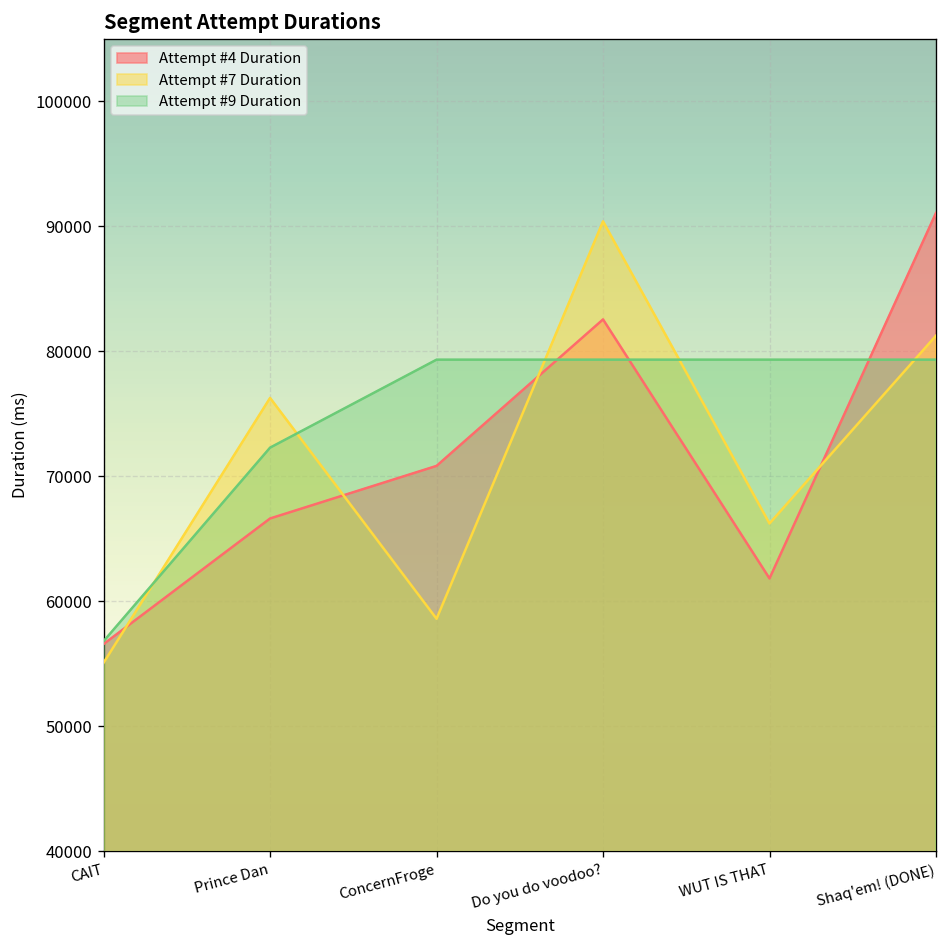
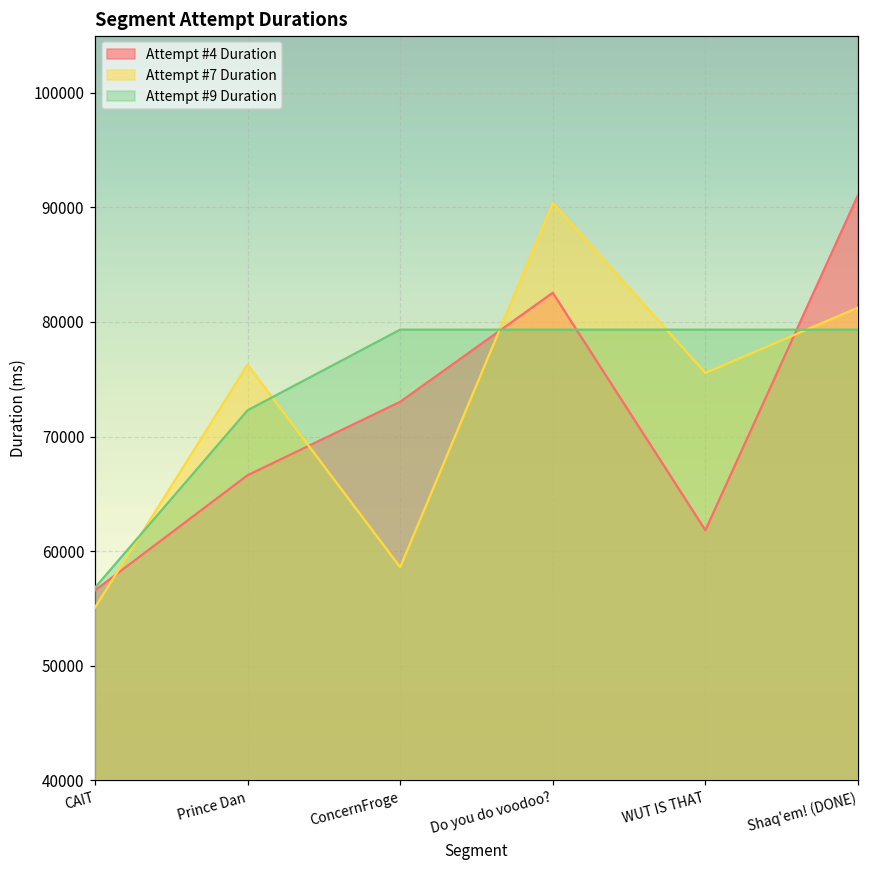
  {
    "Attempt #4 Duration": {
      "Prince Dan": 66600,
-     "ConcernFroge": 70800,
+     "ConcernFroge": 73000,
      "Do you do voodoo?": 82500,
      "WUT IS THAT": 61800,
      "Shaq'em! (DONE)": 91100
    },
    "Attempt #7 Duration": {
      "CAIT": 55100,
      "Prince Dan": 76300,
      "ConcernFroge": 58600,
      "Do you do voodoo?": 90400,
-     "WUT IS THAT": 66200,
+     "WUT IS THAT": 75600,
      "Shaq'em! (DONE)": 81200
    },
    "Attempt #9 Duration": {
      "Prince Dan": 72300,
      "ConcernFroge": 79300,
      "Do you do voodoo?": 79300,
      "WUT IS THAT": 79300,
      "Shaq'em! (DONE)": 79300
    }
  }
